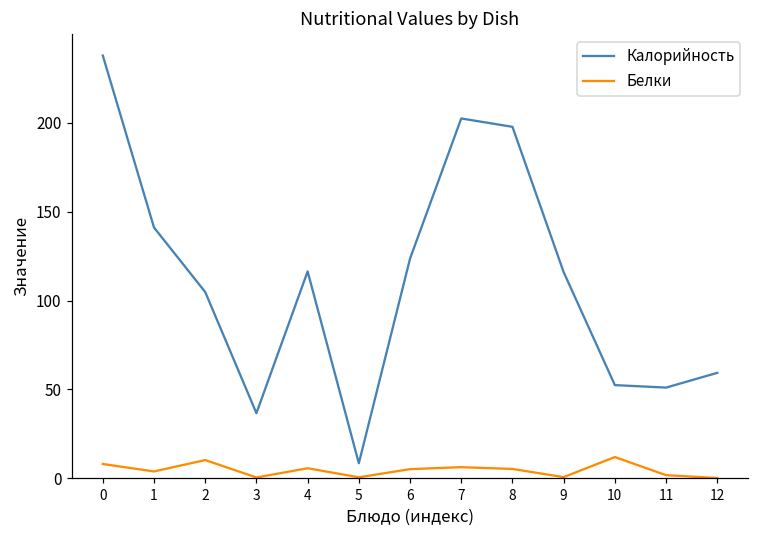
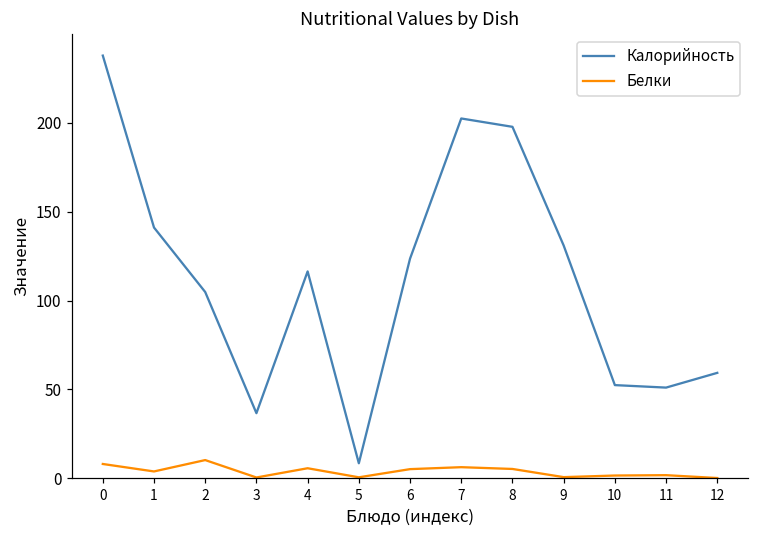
  {
    "Калорийность": {
      "0": 238,
      "1": 141,
      "2": 105,
      "3": 37,
      "4": 116,
      "5": 8,
      "6": 124,
      "7": 203,
      "8": 198,
-     "9": 116,
+     "9": 131,
      "10": 52,
      "11": 51,
      "12": 59
    },
    "Белки": {
      "0": 8,
      "1": 4,
      "2": 10,
      "3": 0,
      "4": 6,
      "5": 1,
      "6": 5,
      "7": 6,
      "8": 5,
      "9": 1,
-     "10": 12,
+     "10": 2,
      "11": 2,
      "12": 0
    }
  }
